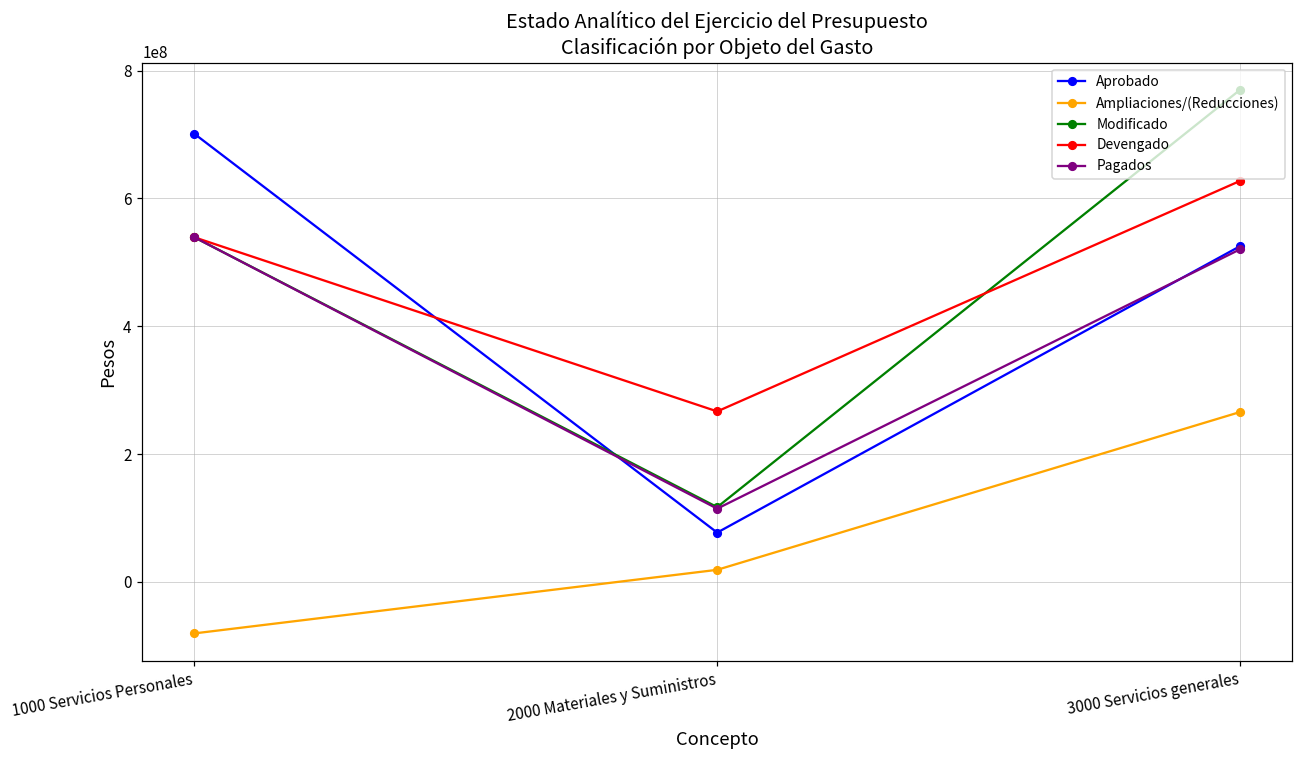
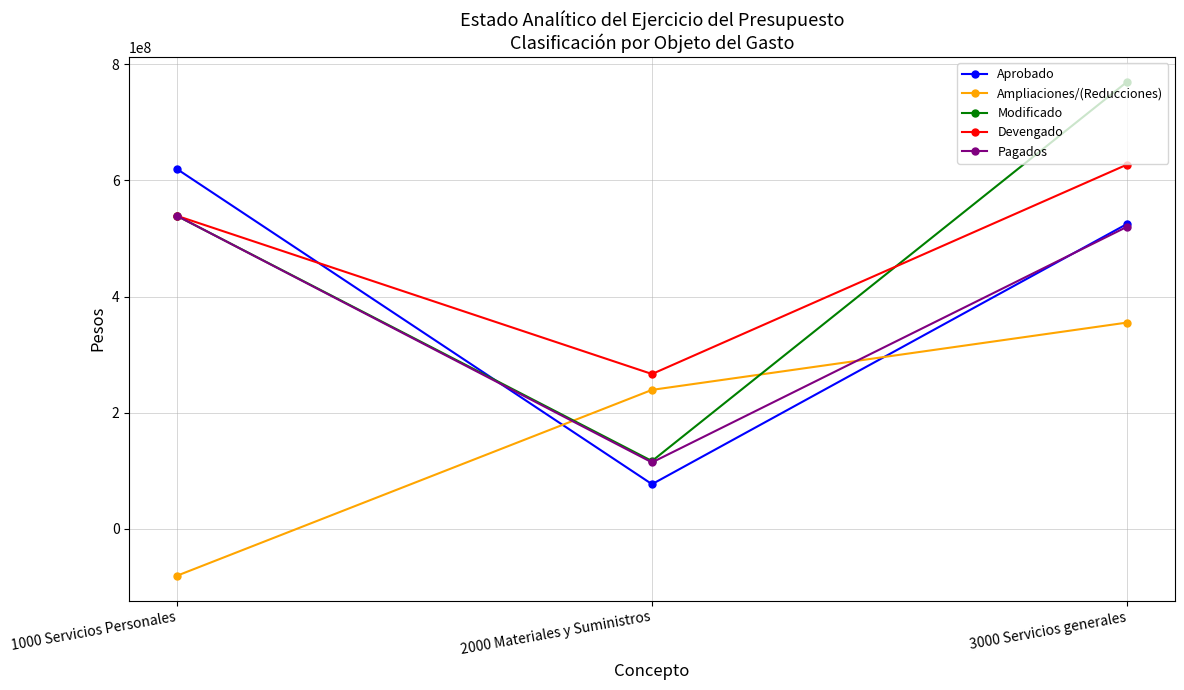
  {
    "Aprobado": {
-     "1000 Servicios Personales": 700000000,
+     "1000 Servicios Personales": 620000000,
      "2000 Materiales y Suministros": 80000000,
      "3000 Servicios generales": 530000000
    },
    "Ampliaciones/(Reducciones)": {
      "1000 Servicios Personales": -80000000,
-     "2000 Materiales y Suministros": 20000000,
-     "3000 Servicios generales": 270000000
+     "2000 Materiales y Suministros": 240000000,
+     "3000 Servicios generales": 360000000
    },
    "Devengado": {
      "2000 Materiales y Suministros": 270000000,
      "3000 Servicios generales": 630000000
    },
    "Pagados": {
      "3000 Servicios generales": 520000000
    }
  }
